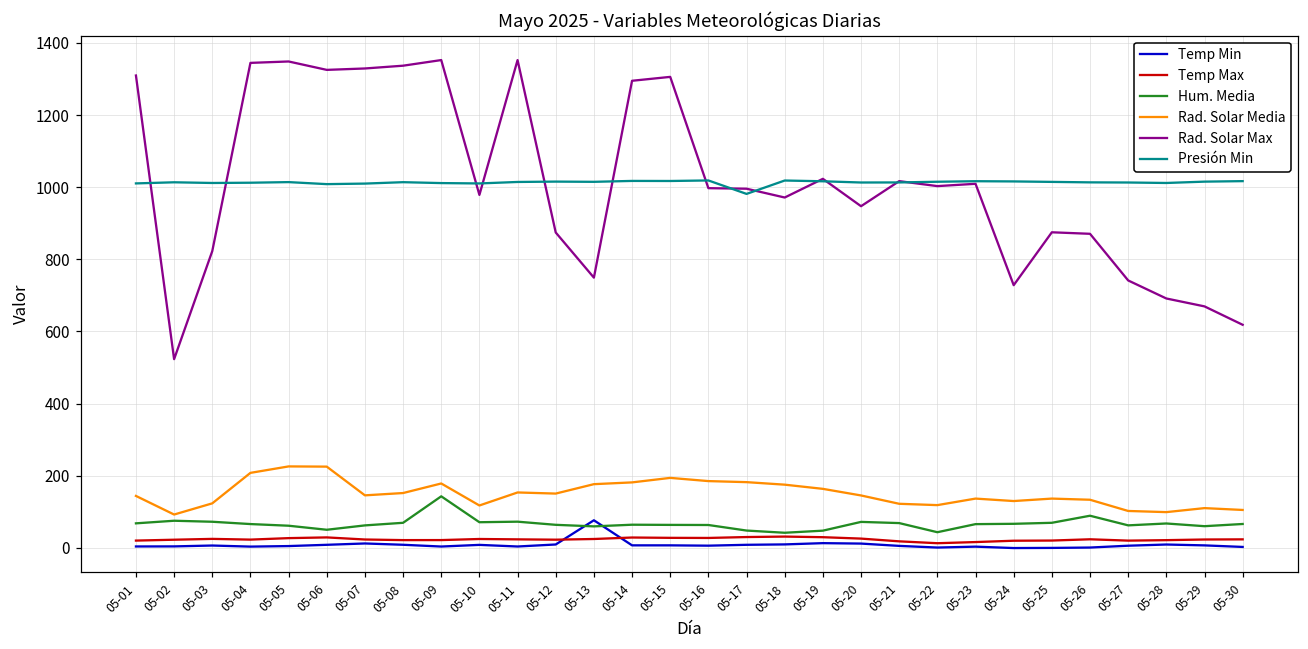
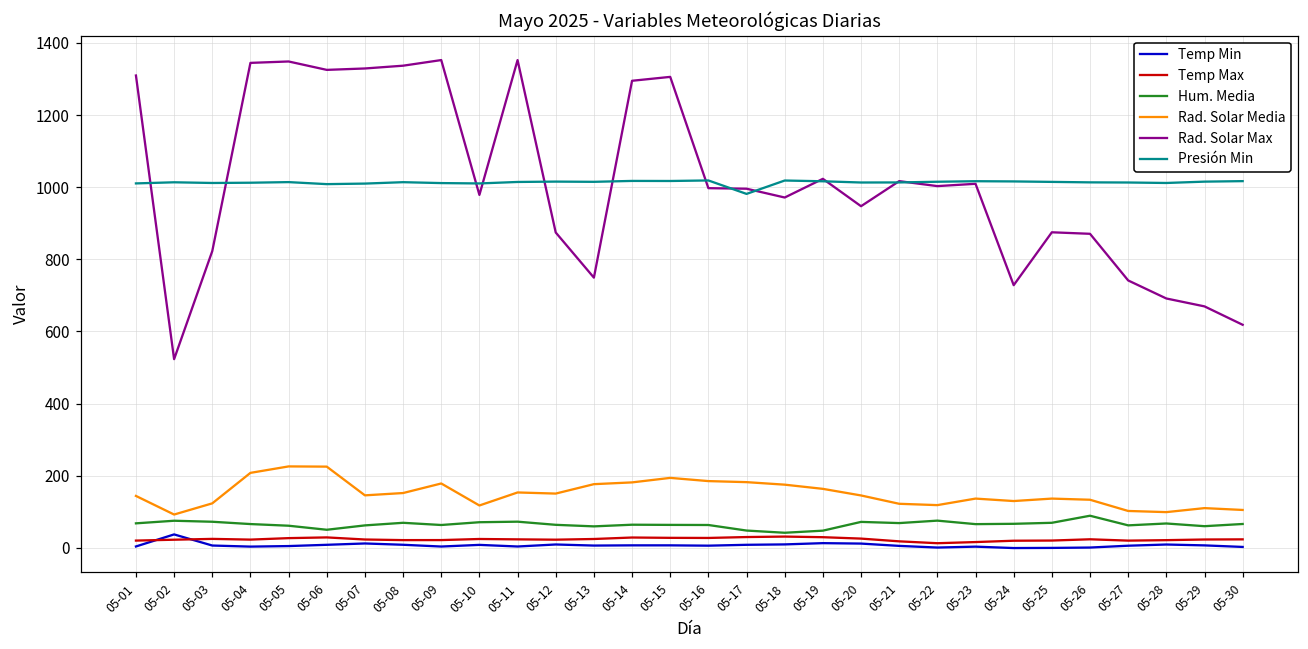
  {
    "Temp Min": {
      "05-01": 0,
-     "05-02": 0,
+     "05-02": 40,
      "05-03": 10,
      "05-04": 0,
      "05-05": 10,
      "05-06": 10,
      "05-07": 10,
      "05-08": 10,
      "05-09": 0,
      "05-10": 10,
      "05-11": 0,
      "05-12": 10,
-     "05-13": 80,
+     "05-13": 10,
      "05-14": 10,
      "05-15": 10,
      "05-16": 10,
      "05-17": 10,
      "05-18": 10,
      "05-19": 10,
      "05-20": 10,
      "05-21": 10,
      "05-22": 0,
      "05-23": 0,
      "05-24": 0,
      "05-25": 0,
      "05-26": 0,
      "05-27": 10,
      "05-28": 10,
      "05-29": 10,
      "05-30": 0
    },
    "Temp Max": {
      "05-01": 20,
      "05-02": 20,
      "05-03": 30,
      "05-04": 20,
      "05-05": 30,
      "05-06": 30,
      "05-07": 20,
      "05-08": 20,
      "05-09": 20,
      "05-10": 20,
      "05-11": 20,
      "05-12": 20,
      "05-13": 20,
      "05-14": 30,
      "05-15": 30,
      "05-16": 30,
      "05-17": 30,
      "05-18": 30,
      "05-19": 30,
      "05-20": 30,
      "05-21": 20,
      "05-22": 10,
      "05-23": 20,
      "05-24": 20,
      "05-25": 20,
      "05-26": 20,
      "05-27": 20,
      "05-28": 20,
      "05-29": 20,
      "05-30": 20
    },
    "Hum. Media": {
      "05-01": 70,
      "05-02": 80,
      "05-03": 70,
      "05-04": 70,
      "05-05": 60,
      "05-06": 50,
      "05-07": 60,
      "05-08": 70,
-     "05-09": 140,
+     "05-09": 60,
      "05-10": 70,
      "05-11": 70,
      "05-12": 60,
      "05-13": 60,
      "05-14": 60,
      "05-15": 60,
      "05-16": 60,
      "05-17": 50,
      "05-18": 40,
      "05-19": 50,
      "05-20": 70,
      "05-21": 70,
-     "05-22": 40,
+     "05-22": 80,
      "05-23": 70,
      "05-24": 70,
      "05-25": 70,
      "05-26": 90,
      "05-27": 60,
      "05-28": 70,
      "05-29": 60,
      "05-30": 70
    },
    "Rad. Solar Media": {
      "05-01": 140,
      "05-02": 90,
      "05-03": 120,
      "05-04": 210,
      "05-05": 230,
      "05-06": 230,
      "05-07": 150,
      "05-08": 150,
      "05-09": 180,
      "05-10": 120,
      "05-11": 150,
      "05-12": 150,
      "05-13": 180,
      "05-14": 180,
      "05-15": 190,
      "05-16": 190,
      "05-17": 180,
      "05-18": 180,
      "05-19": 160,
      "05-20": 150,
      "05-21": 120,
      "05-22": 120,
      "05-23": 140,
      "05-24": 130,
      "05-25": 140,
      "05-26": 130,
      "05-27": 100,
      "05-28": 100,
      "05-29": 110,
      "05-30": 110
    },
    "Rad. Solar Max": {
      "05-01": 1310,
      "05-02": 520,
      "05-03": 820,
      "05-04": 1340,
      "05-05": 1350,
      "05-06": 1330,
      "05-07": 1330,
      "05-08": 1340,
      "05-09": 1350,
      "05-10": 980,
      "05-11": 1350,
      "05-12": 870,
      "05-13": 750,
      "05-14": 1300,
      "05-15": 1310,
      "05-16": 1000,
      "05-17": 1000,
      "05-18": 970,
      "05-20": 950,
      "05-22": 1000,
      "05-24": 730,
      "05-25": 880,
      "05-26": 870,
      "05-27": 740,
      "05-28": 690,
      "05-29": 670,
      "05-30": 620
    },
    "Presión Min": {
      "05-01": 1010,
      "05-02": 1010,
      "05-03": 1010,
      "05-04": 1010,
      "05-05": 1010,
      "05-06": 1010,
      "05-07": 1010,
      "05-08": 1010,
      "05-09": 1010,
      "05-10": 1010,
      "05-11": 1010,
      "05-12": 1020,
      "05-13": 1010,
      "05-14": 1020,
      "05-15": 1020,
      "05-16": 1020,
      "05-17": 980,
      "05-18": 1020,
      "05-20": 1010,
      "05-22": 1020,
      "05-24": 1020,
      "05-25": 1010,
      "05-26": 1010,
      "05-27": 1010,
      "05-28": 1010,
      "05-29": 1020,
      "05-30": 1020
    }
  }
